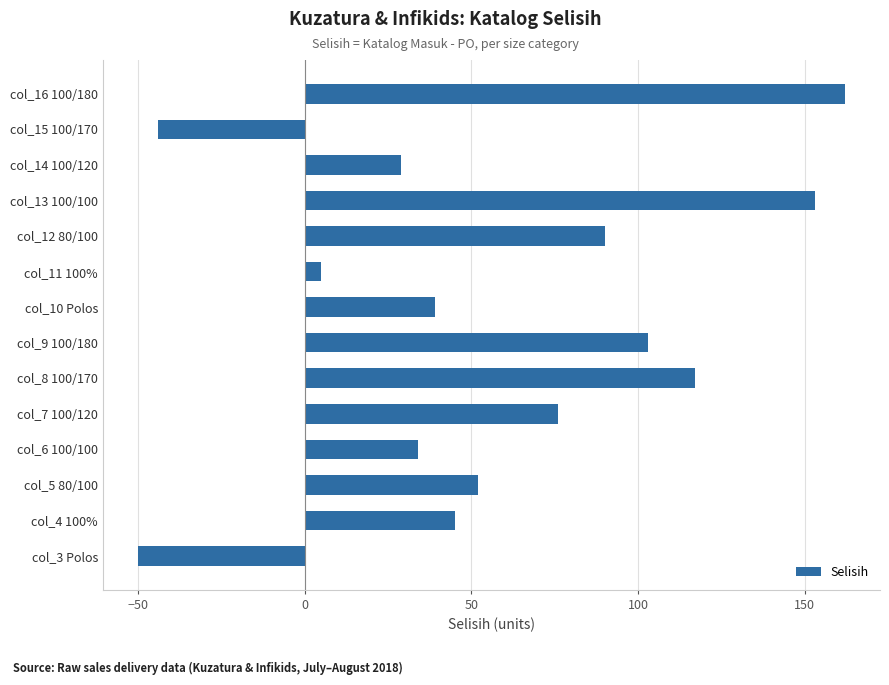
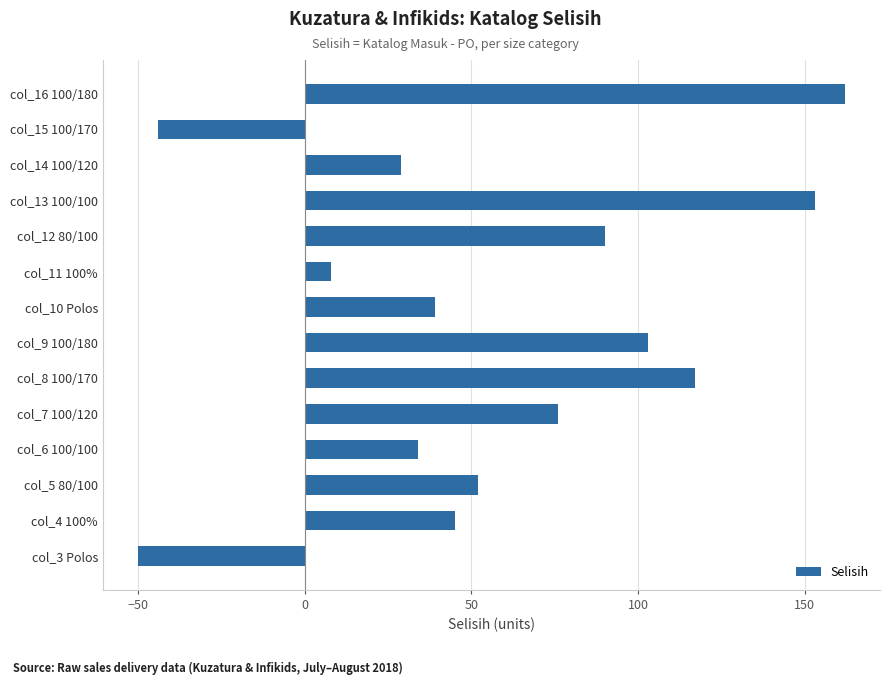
  {
    "col_16 100/180": 162,
    "col_15 100/170": -44,
    "col_14 100/120": 29,
    "col_13 100/100": 153,
    "col_12 80/100": 90,
-   "col_11 100%": 5,
+   "col_11 100%": 8,
    "col_10 Polos": 39,
    "col_9 100/180": 103,
    "col_8 100/170": 117,
    "col_7 100/120": 76,
    "col_6 100/100": 34,
    "col_5 80/100": 52,
    "col_4 100%": 45,
    "col_3 Polos": -50
  }
